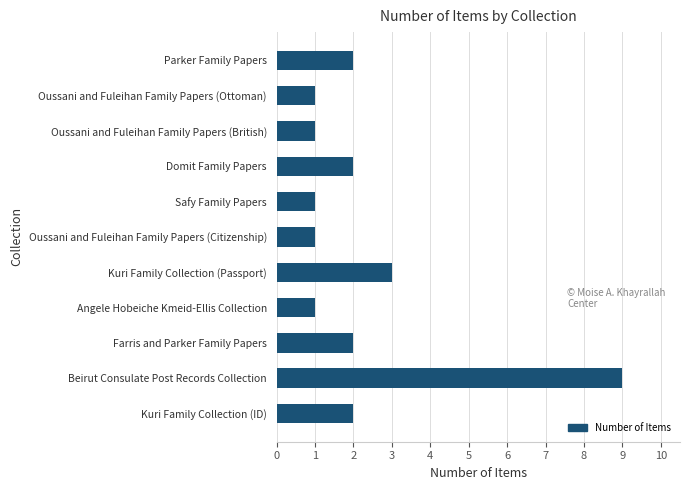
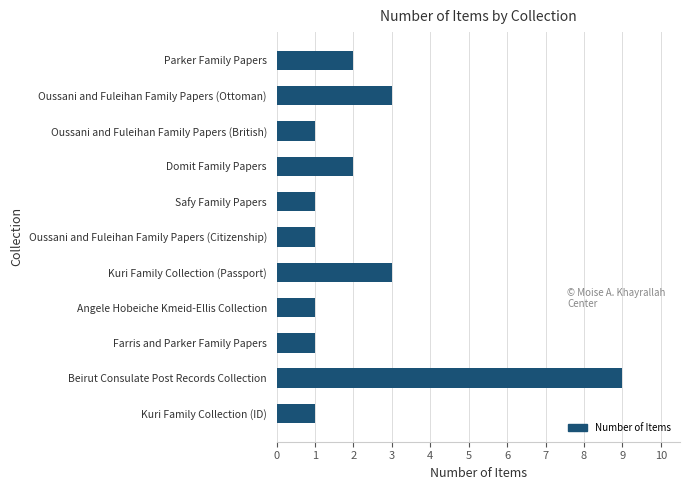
  {
    "Parker Family Papers": 2,
-   "Oussani and Fuleihan Family Papers (Ottoman)": 1,
+   "Oussani and Fuleihan Family Papers (Ottoman)": 3,
    "Oussani and Fuleihan Family Papers (British)": 1,
    "Domit Family Papers": 2,
    "Safy Family Papers": 1,
    "Oussani and Fuleihan Family Papers (Citizenship)": 1,
    "Kuri Family Collection (Passport)": 3,
    "Angele Hobeiche Kmeid-Ellis Collection": 1,
-   "Farris and Parker Family Papers": 2,
+   "Farris and Parker Family Papers": 1,
    "Beirut Consulate Post Records Collection": 9,
-   "Kuri Family Collection (ID)": 2
+   "Kuri Family Collection (ID)": 1
  }
